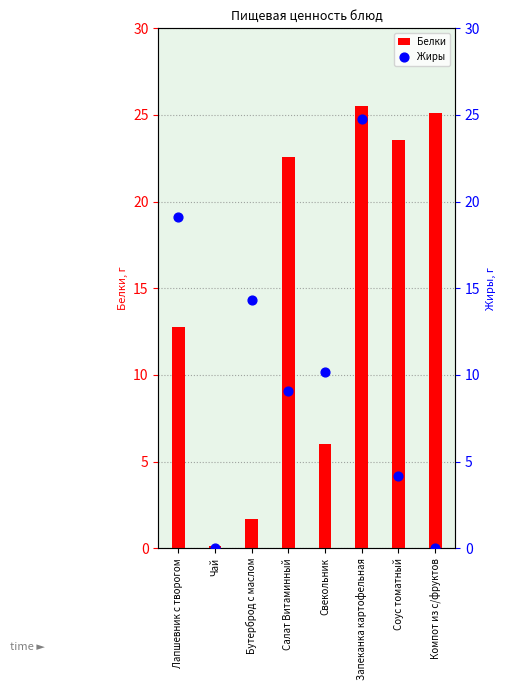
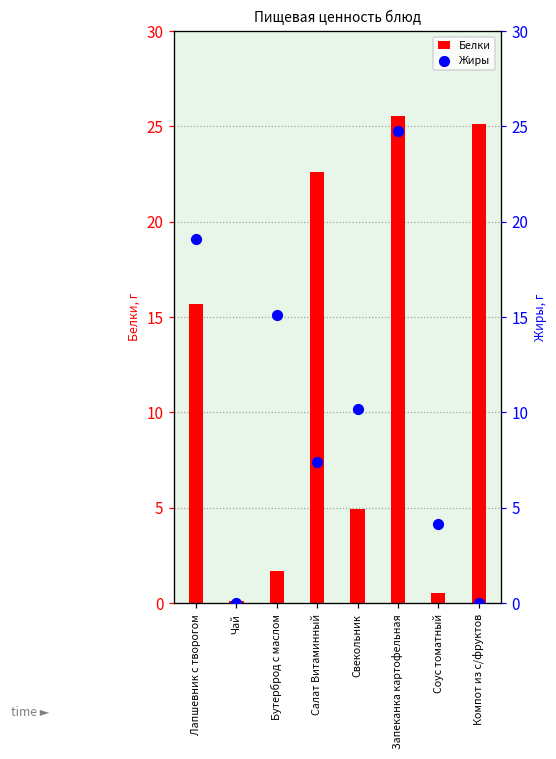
  {
    "Белки": {
-     "Лапшевник с творогом": 12.8,
+     "Лапшевник с творогом": 15.7,
      "Бутерброд с маслом": 1.7,
      "Салат Витаминный": 22.6,
-     "Свекольник": 6.0,
+     "Свекольник": 4.9,
      "Запеканка картофельная": 25.5,
-     "Соус томатный": 23.6,
+     "Соус томатный": 0.5,
      "Компот из с/фруктов": 25.1
    },
    "Жиры": {
-     "Бутерброд с маслом": 14.3,
-     "Салат Витаминный": 9.1
+     "Бутерброд с маслом": 15.1,
+     "Салат Витаминный": 7.4
    }
  }
